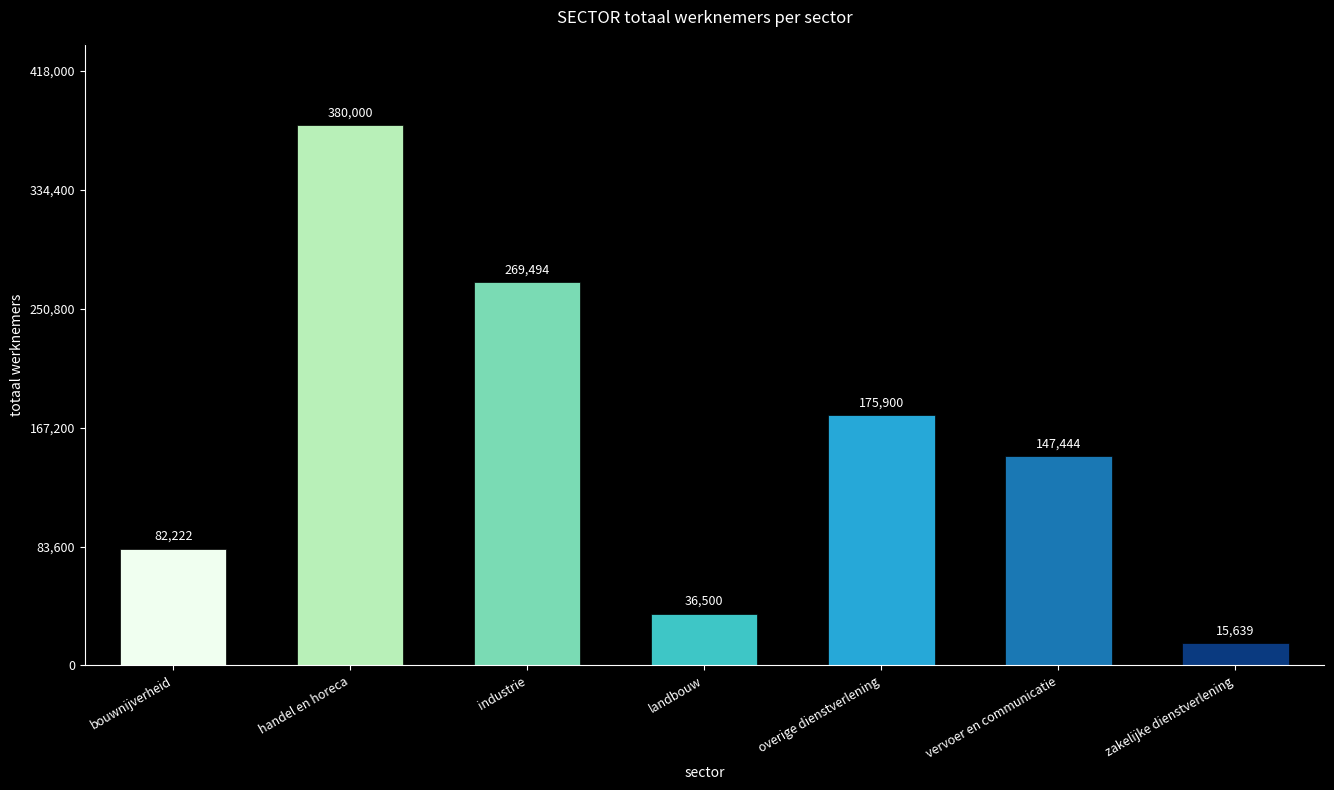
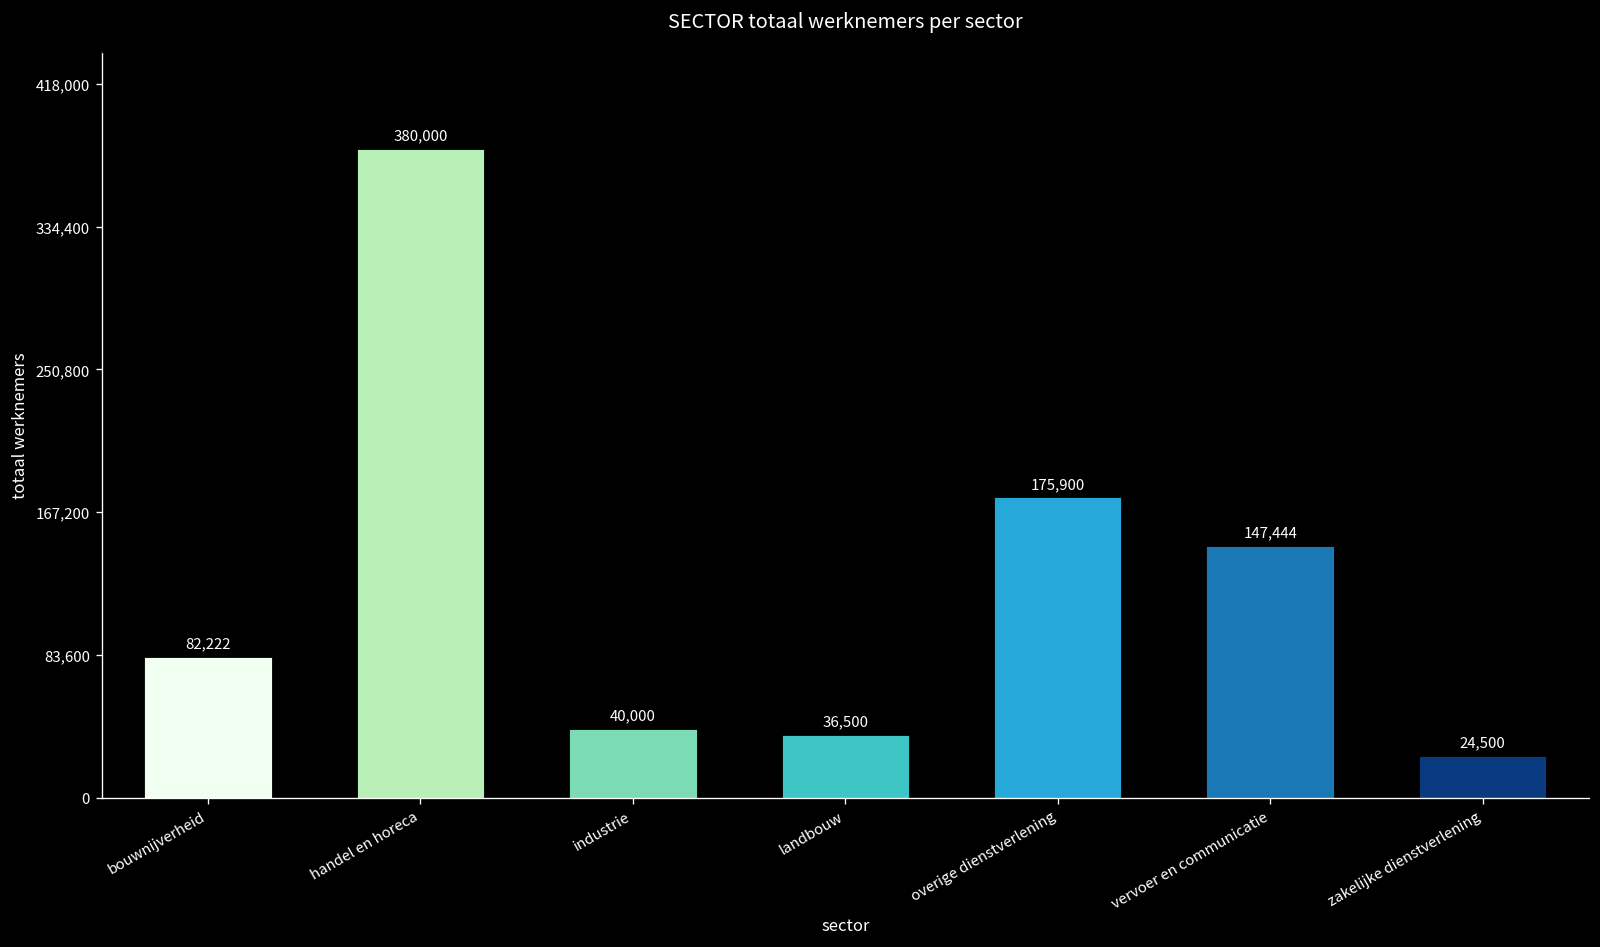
  {
    "bouwnijverheid": "82,222",
    "handel en horeca": "380,000",
-   "industrie": "269,494",
+   "industrie": "40,000",
    "landbouw": "36,500",
    "overige dienstverlening": "175,900",
    "vervoer en communicatie": "147,444",
-   "zakelijke dienstverlening": "15,639"
+   "zakelijke dienstverlening": "24,500"
  }
